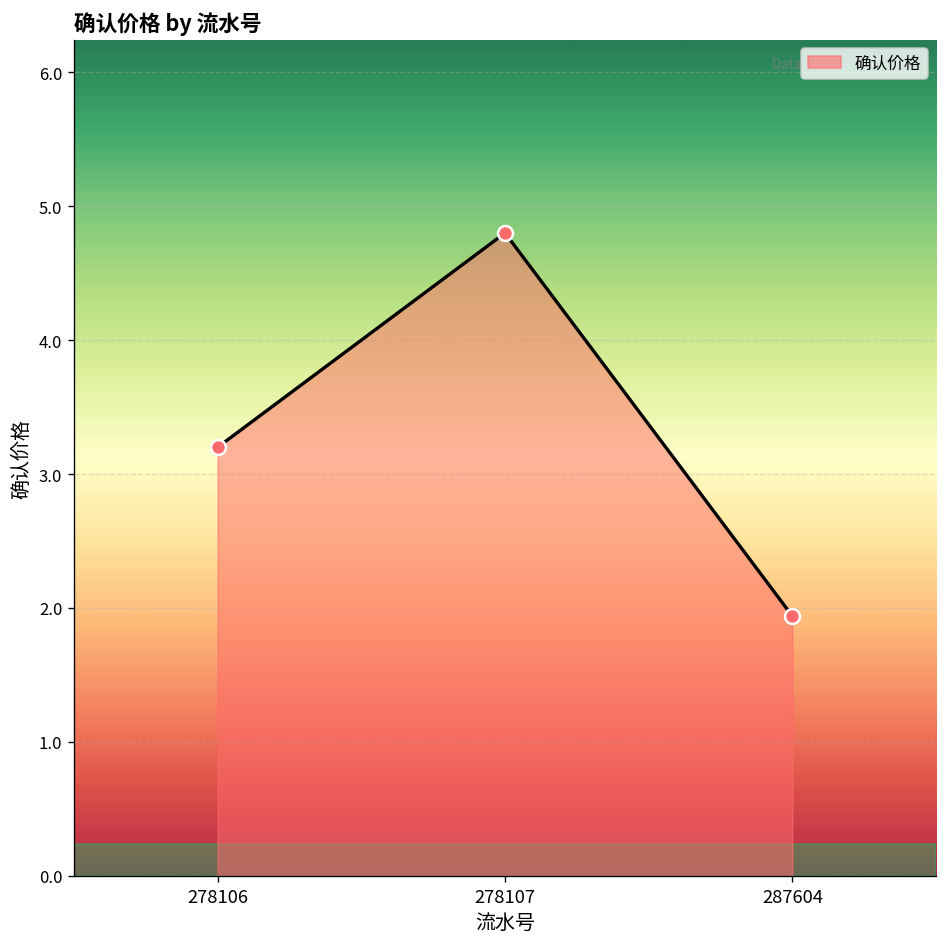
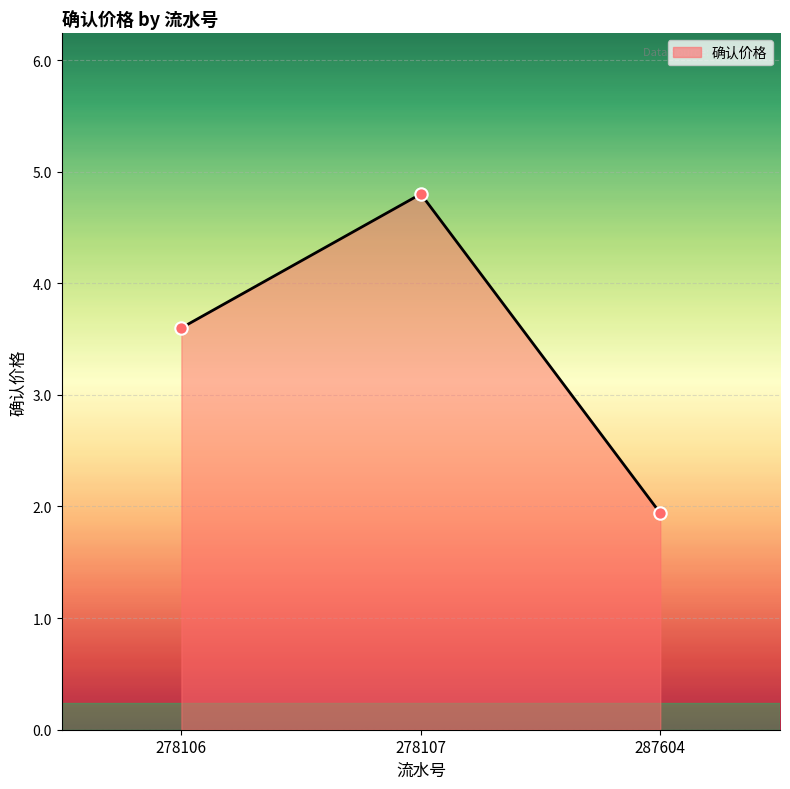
  {
-   "278106": 3.2,
+   "278106": 3.6,
    "278107": 4.8,
    "287604": 1.94
  }
